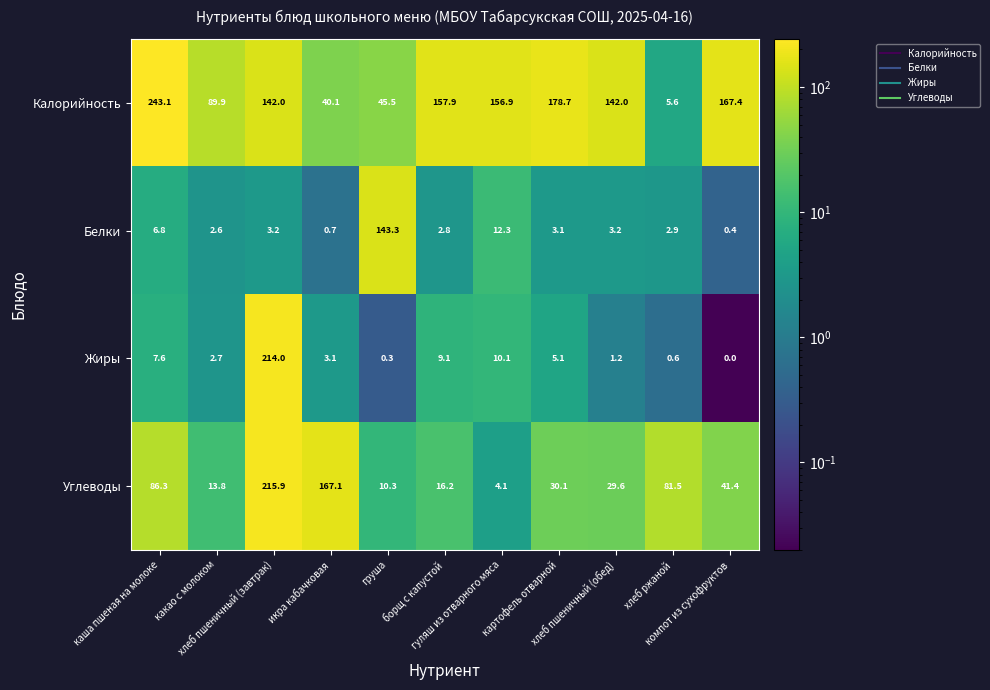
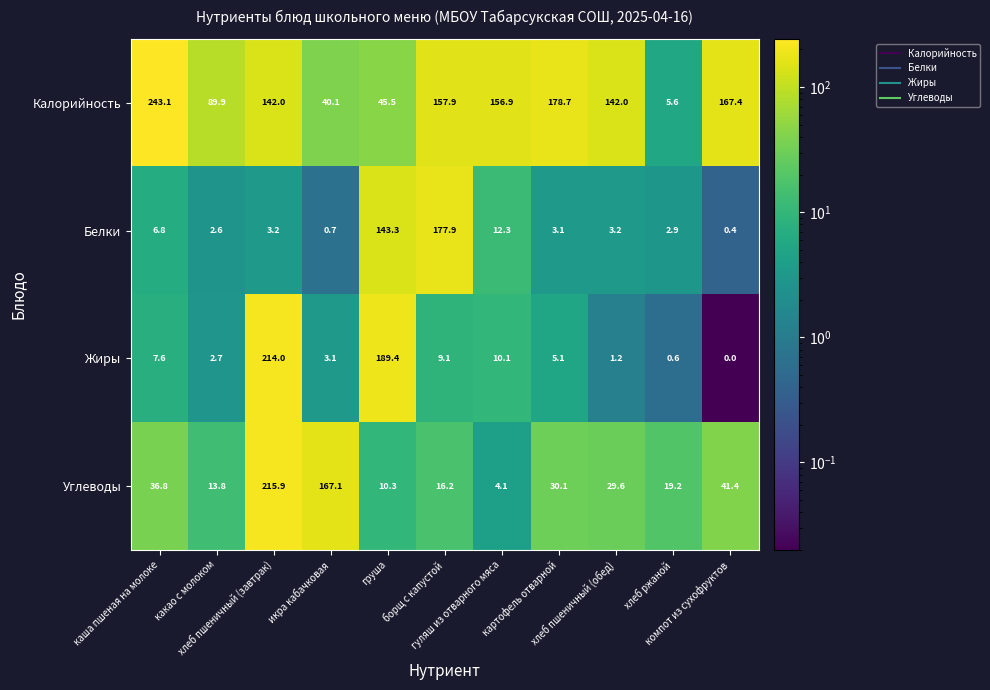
  {
    "Калорийность": {
      "каша пшеная на молоке": 243.1,
      "какао с молоком": 89.9,
      "хлеб пшеничный (завтрак)": 142.0,
      "икра кабачковая": 40.1,
      "груша": 45.5,
      "борщ с капустой": 157.9,
      "гуляш из отварного мяса": 156.9,
      "картофель отварной": 178.7,
      "хлеб пшеничный (обед)": 142.0,
      "хлеб ржаной": 5.6,
      "компот из сухофруктов": 167.4
    },
    "Белки": {
      "каша пшеная на молоке": 6.8,
      "какао с молоком": 2.6,
      "хлеб пшеничный (завтрак)": 3.2,
      "икра кабачковая": 0.7,
      "груша": 143.3,
-     "борщ с капустой": 2.8,
+     "борщ с капустой": 177.9,
      "гуляш из отварного мяса": 12.3,
      "картофель отварной": 3.1,
      "хлеб пшеничный (обед)": 3.2,
      "хлеб ржаной": 2.9,
      "компот из сухофруктов": 0.4
    },
    "Жиры": {
      "каша пшеная на молоке": 7.6,
      "какао с молоком": 2.7,
      "хлеб пшеничный (завтрак)": 214.0,
      "икра кабачковая": 3.1,
-     "груша": 0.3,
+     "груша": 189.4,
      "борщ с капустой": 9.1,
      "гуляш из отварного мяса": 10.1,
      "картофель отварной": 5.1,
      "хлеб пшеничный (обед)": 1.2,
      "хлеб ржаной": 0.6,
      "компот из сухофруктов": 0.0
    },
    "Углеводы": {
-     "каша пшеная на молоке": 86.3,
+     "каша пшеная на молоке": 36.8,
      "какао с молоком": 13.8,
      "хлеб пшеничный (завтрак)": 215.9,
      "икра кабачковая": 167.1,
      "груша": 10.3,
      "борщ с капустой": 16.2,
      "гуляш из отварного мяса": 4.1,
      "картофель отварной": 30.1,
      "хлеб пшеничный (обед)": 29.6,
-     "хлеб ржаной": 81.5,
+     "хлеб ржаной": 19.2,
      "компот из сухофруктов": 41.4
    }
  }
